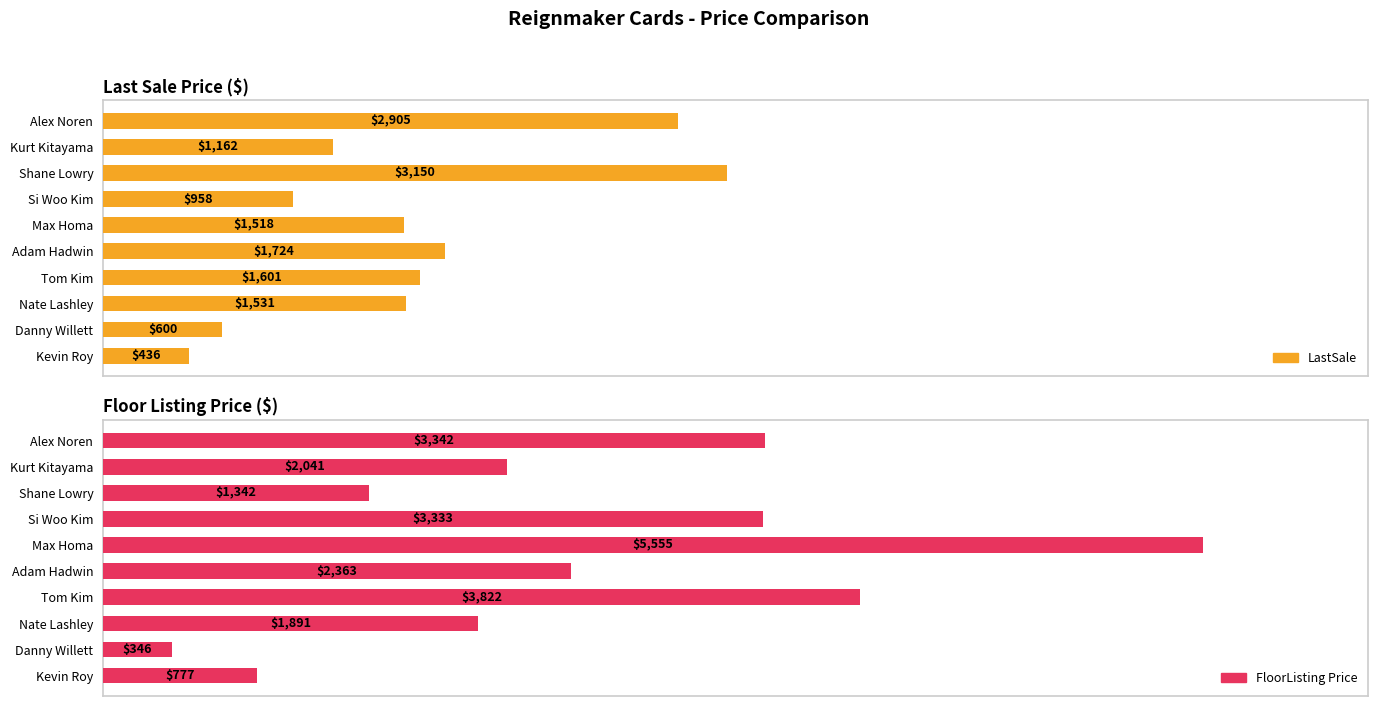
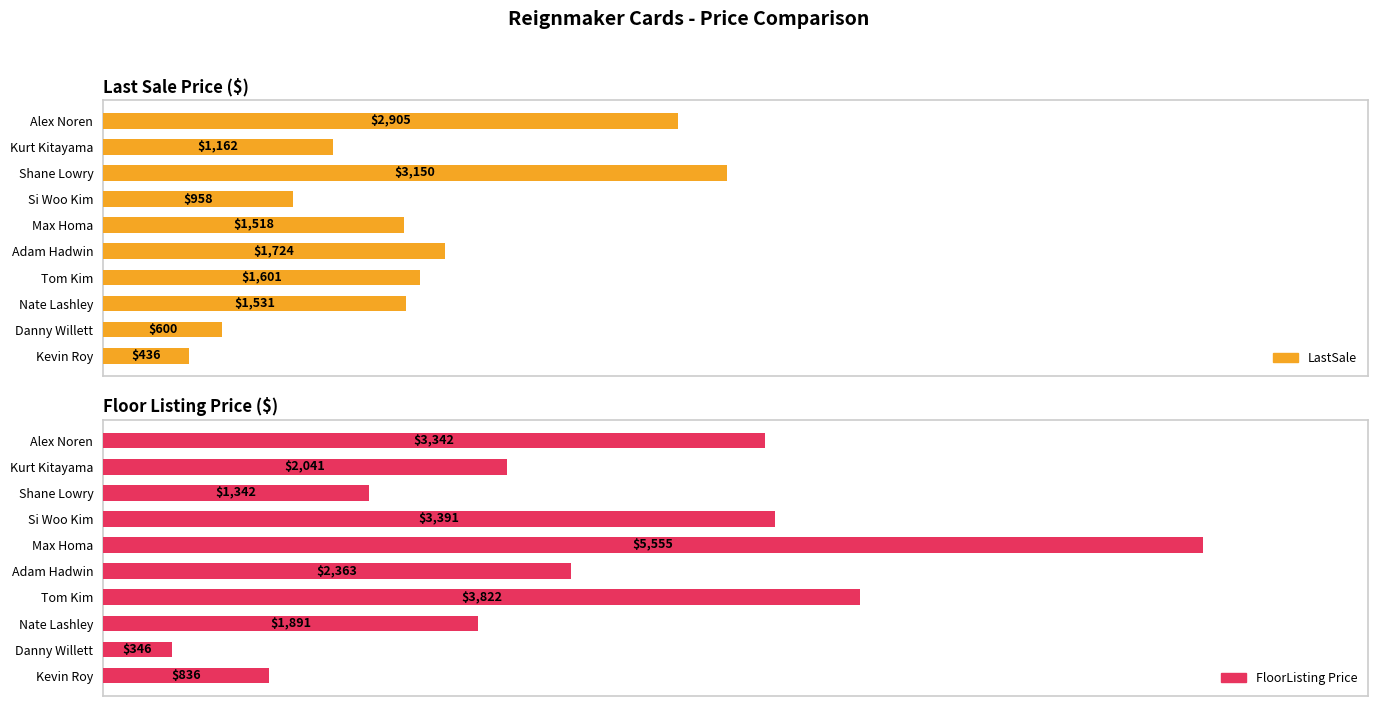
  {
    "Last Sale Price ($)": {
      "Alex Noren": "$2,905",
      "Kurt Kitayama": "$1,162",
      "Shane Lowry": "$3,150",
      "Si Woo Kim": "$958",
      "Max Homa": "$1,518",
      "Adam Hadwin": "$1,724",
      "Tom Kim": "$1,601",
      "Nate Lashley": "$1,531",
      "Danny Willett": "$600",
      "Kevin Roy": "$436"
    },
    "Floor Listing Price ($)": {
      "Alex Noren": "$3,342",
      "Kurt Kitayama": "$2,041",
      "Shane Lowry": "$1,342",
-     "Si Woo Kim": "$3,333",
+     "Si Woo Kim": "$3,391",
      "Max Homa": "$5,555",
      "Adam Hadwin": "$2,363",
      "Tom Kim": "$3,822",
      "Nate Lashley": "$1,891",
      "Danny Willett": "$346",
-     "Kevin Roy": "$777"
+     "Kevin Roy": "$836"
    }
  }
